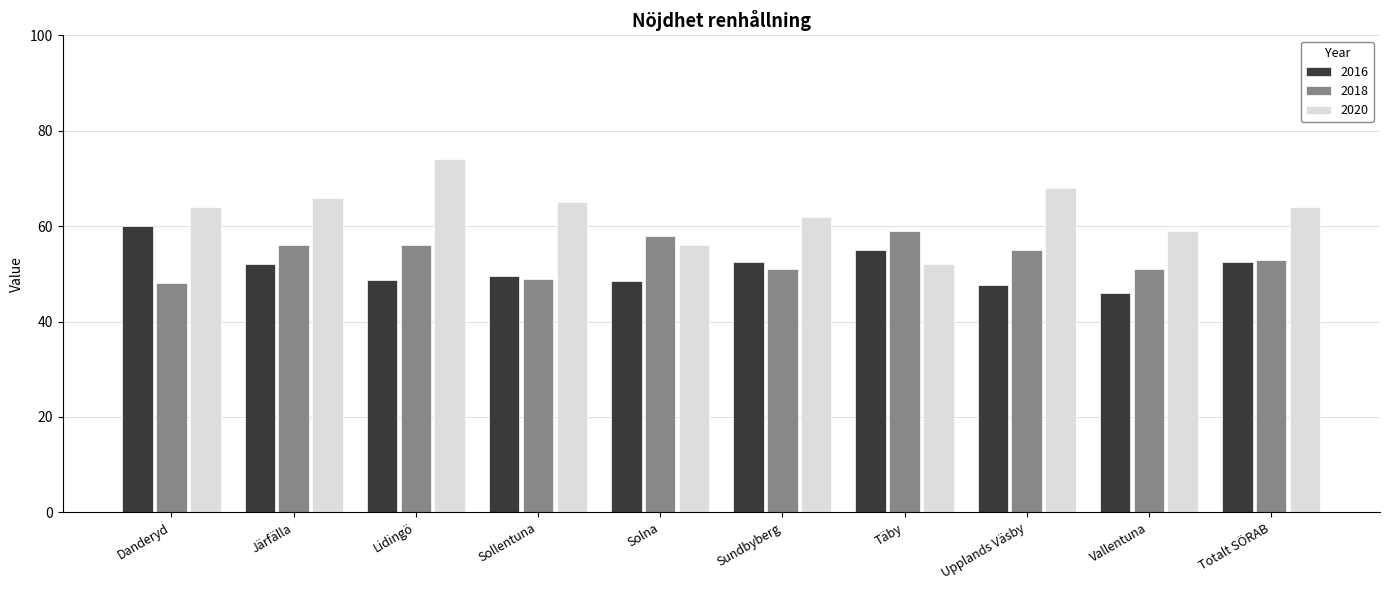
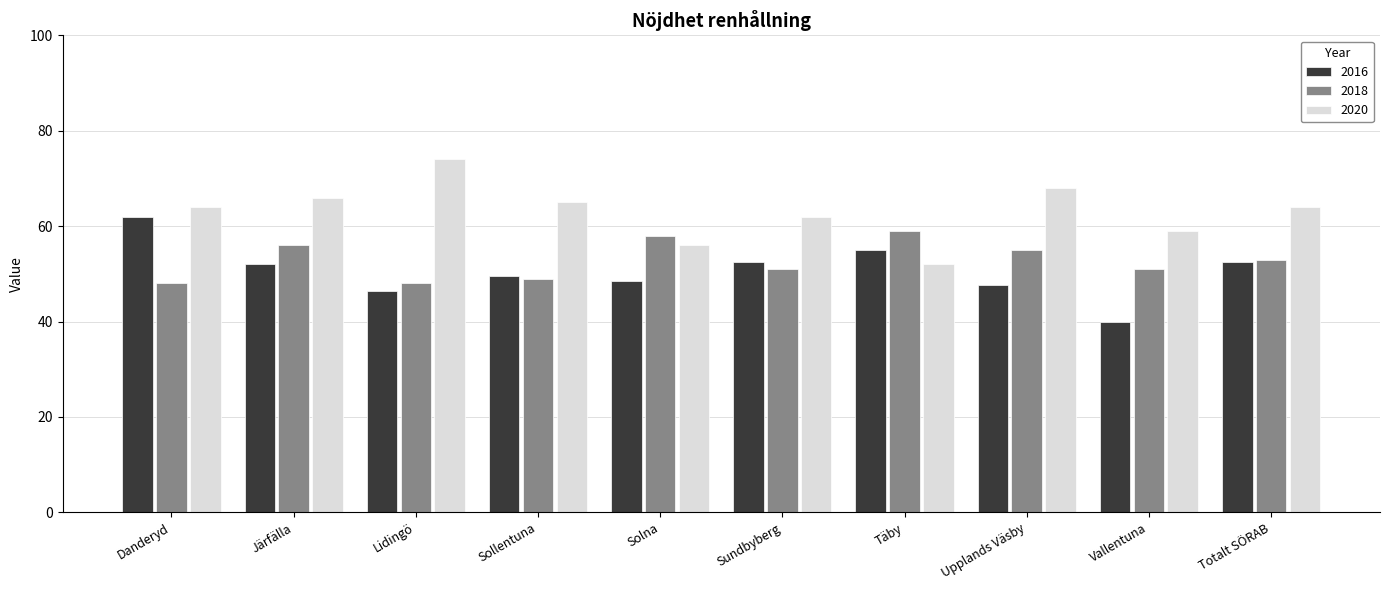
  {
    "2016": {
-     "Danderyd": 60,
+     "Danderyd": 62,
      "Järfälla": 52,
-     "Lidingö": 49,
+     "Lidingö": 47,
      "Sollentuna": 50,
      "Solna": 49,
      "Sundbyberg": 53,
      "Täby": 55,
      "Upplands Väsby": 48,
-     "Vallentuna": 46,
+     "Vallentuna": 40,
      "Totalt SÖRAB": 53
    },
    "2018": {
      "Danderyd": 48,
      "Järfälla": 56,
-     "Lidingö": 56,
+     "Lidingö": 48,
      "Sollentuna": 49,
      "Solna": 58,
      "Sundbyberg": 51,
      "Täby": 59,
      "Upplands Väsby": 55,
      "Vallentuna": 51,
      "Totalt SÖRAB": 53
    },
    "2020": {
      "Danderyd": 64,
      "Järfälla": 66,
      "Lidingö": 74,
      "Sollentuna": 65,
      "Solna": 56,
      "Sundbyberg": 62,
      "Täby": 52,
      "Upplands Väsby": 68,
      "Vallentuna": 59,
      "Totalt SÖRAB": 64
    }
  }
